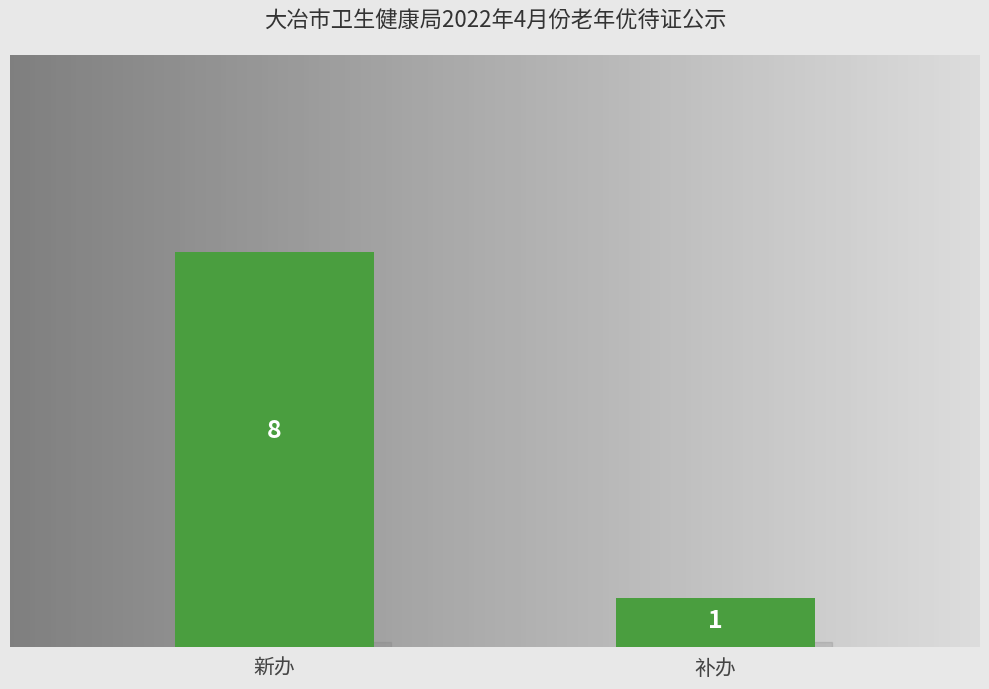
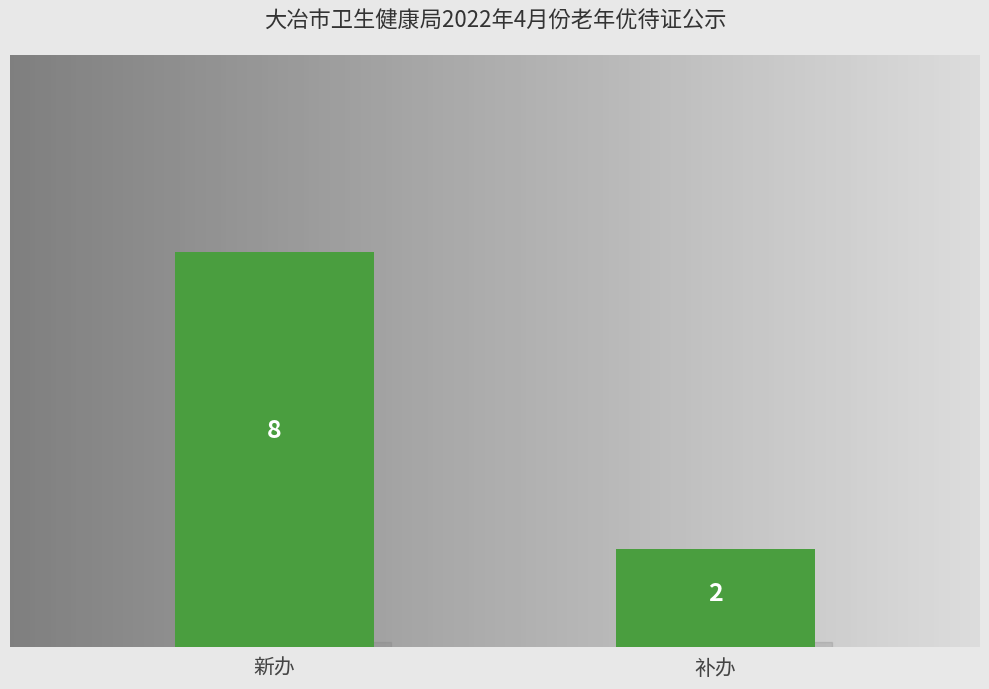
  {
    "新办": 8,
-   "补办": 1
+   "补办": 2
  }
